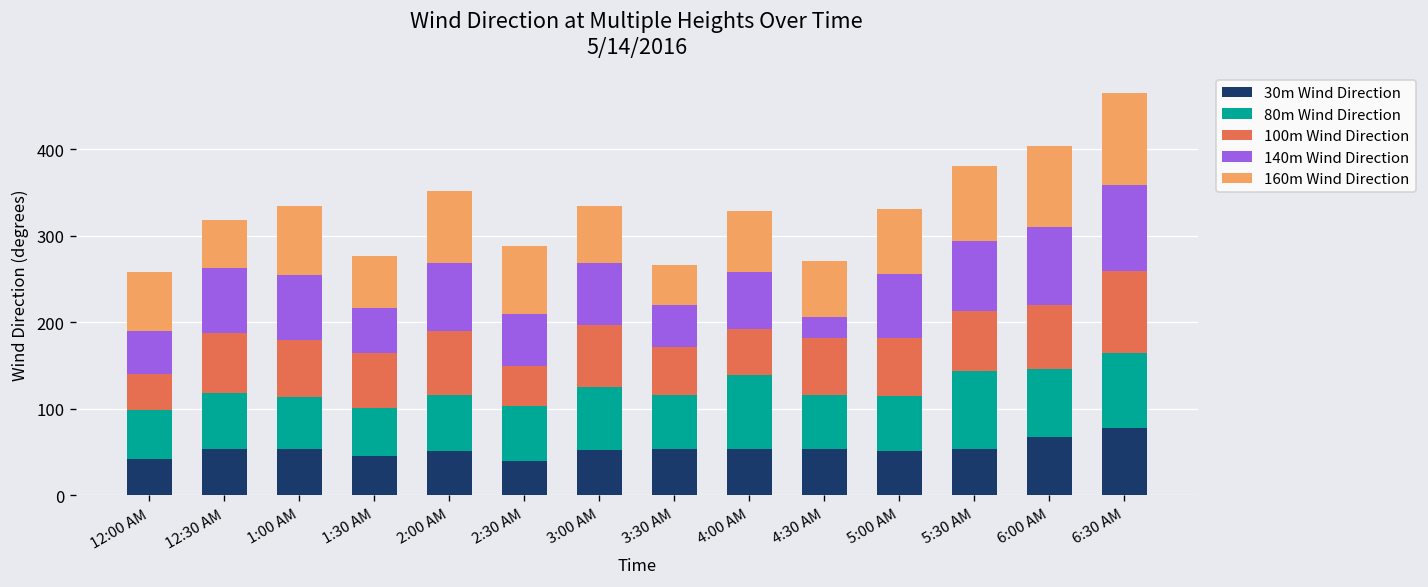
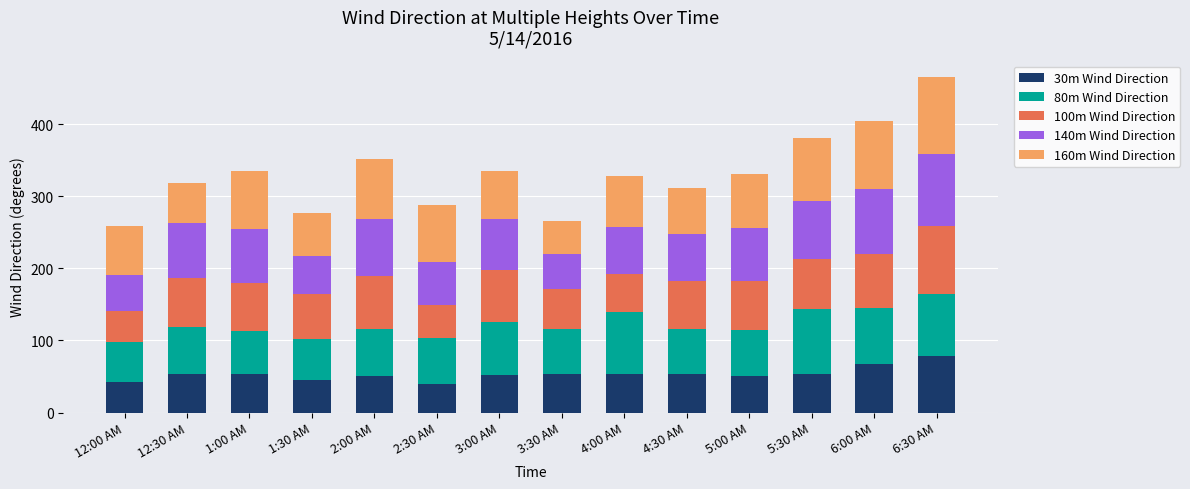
  {
    "30m Wind Direction": {
      "12:00 AM": 40,
      "12:30 AM": 50,
      "1:00 AM": 50,
      "1:30 AM": 50,
      "2:00 AM": 50,
      "2:30 AM": 40,
      "3:00 AM": 50,
      "3:30 AM": 50,
      "4:00 AM": 50,
      "4:30 AM": 50,
      "5:00 AM": 50,
      "5:30 AM": 50,
      "6:00 AM": 70,
      "6:30 AM": 80
    },
    "80m Wind Direction": {
      "12:00 AM": 60,
      "12:30 AM": 70,
      "1:00 AM": 60,
      "1:30 AM": 60,
      "2:00 AM": 60,
      "2:30 AM": 60,
      "3:00 AM": 70,
      "3:30 AM": 60,
      "4:00 AM": 90,
      "4:30 AM": 60,
      "5:00 AM": 60,
      "5:30 AM": 90,
      "6:00 AM": 80,
      "6:30 AM": 90
    },
    "140m Wind Direction": {
      "12:00 AM": 50,
      "12:30 AM": 80,
      "1:00 AM": 70,
      "1:30 AM": 50,
      "2:00 AM": 80,
      "2:30 AM": 60,
      "3:00 AM": 70,
      "3:30 AM": 50,
      "4:00 AM": 70,
-     "4:30 AM": 20,
+     "4:30 AM": 70,
      "5:00 AM": 70,
      "5:30 AM": 80,
      "6:00 AM": 90,
      "6:30 AM": 100
    }
  }
